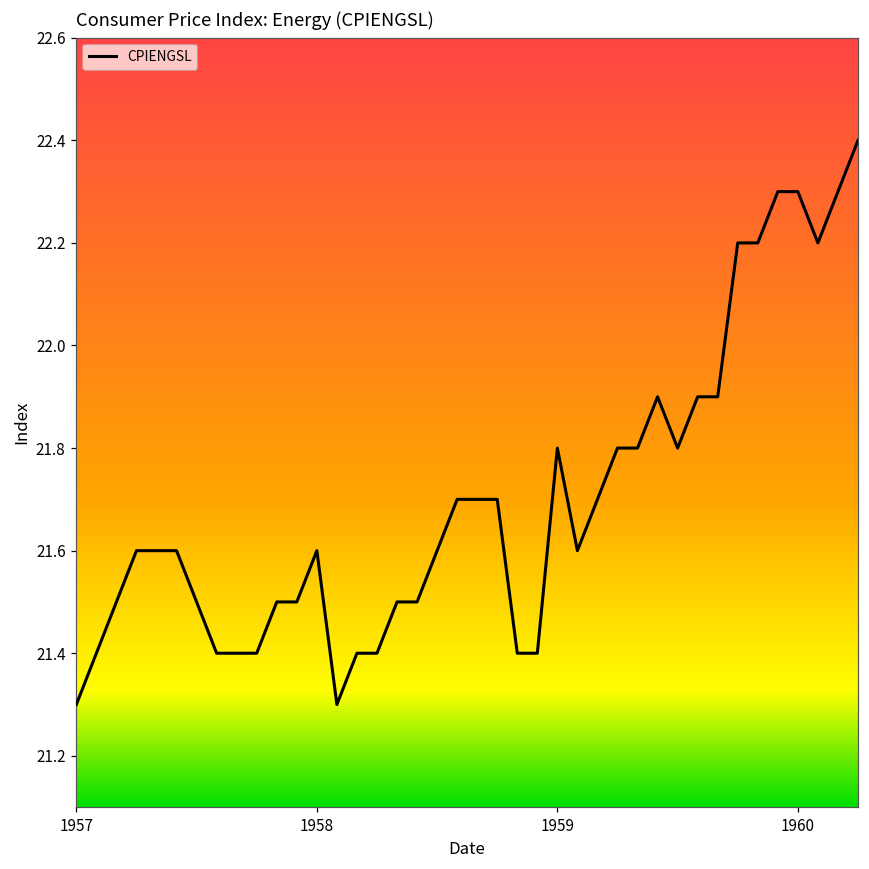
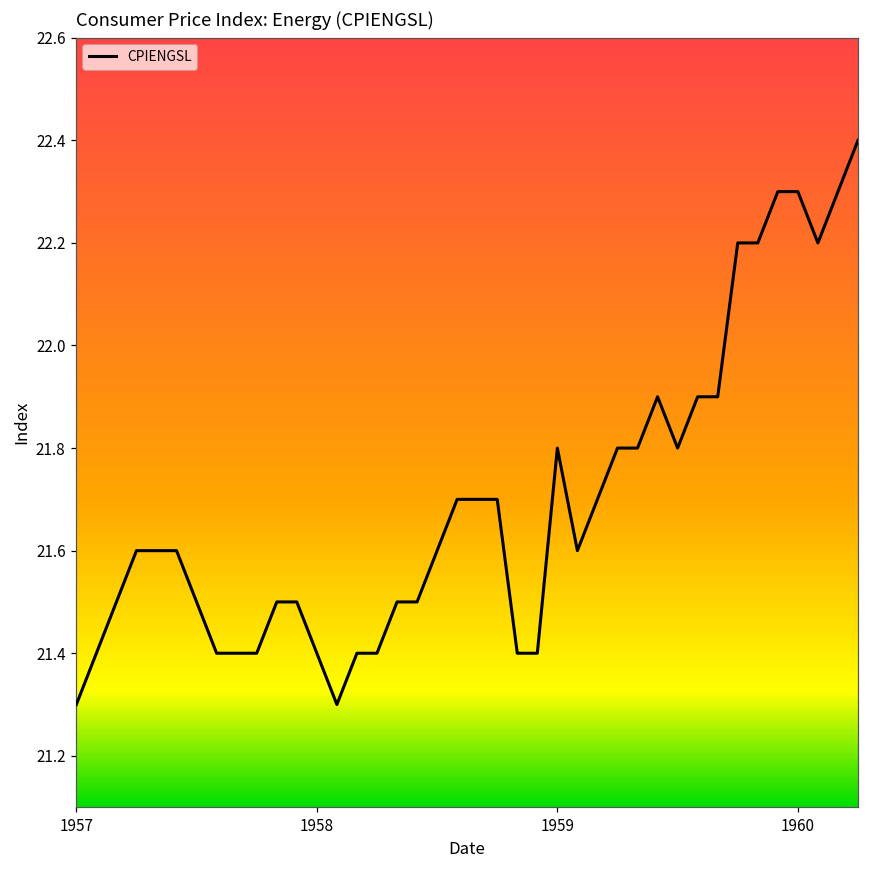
  {
    "1957": 21.3,
-   "1958": 21.6,
+   "1958": 21.4,
    "1959": 21.8,
    "1960": 22.3
  }
